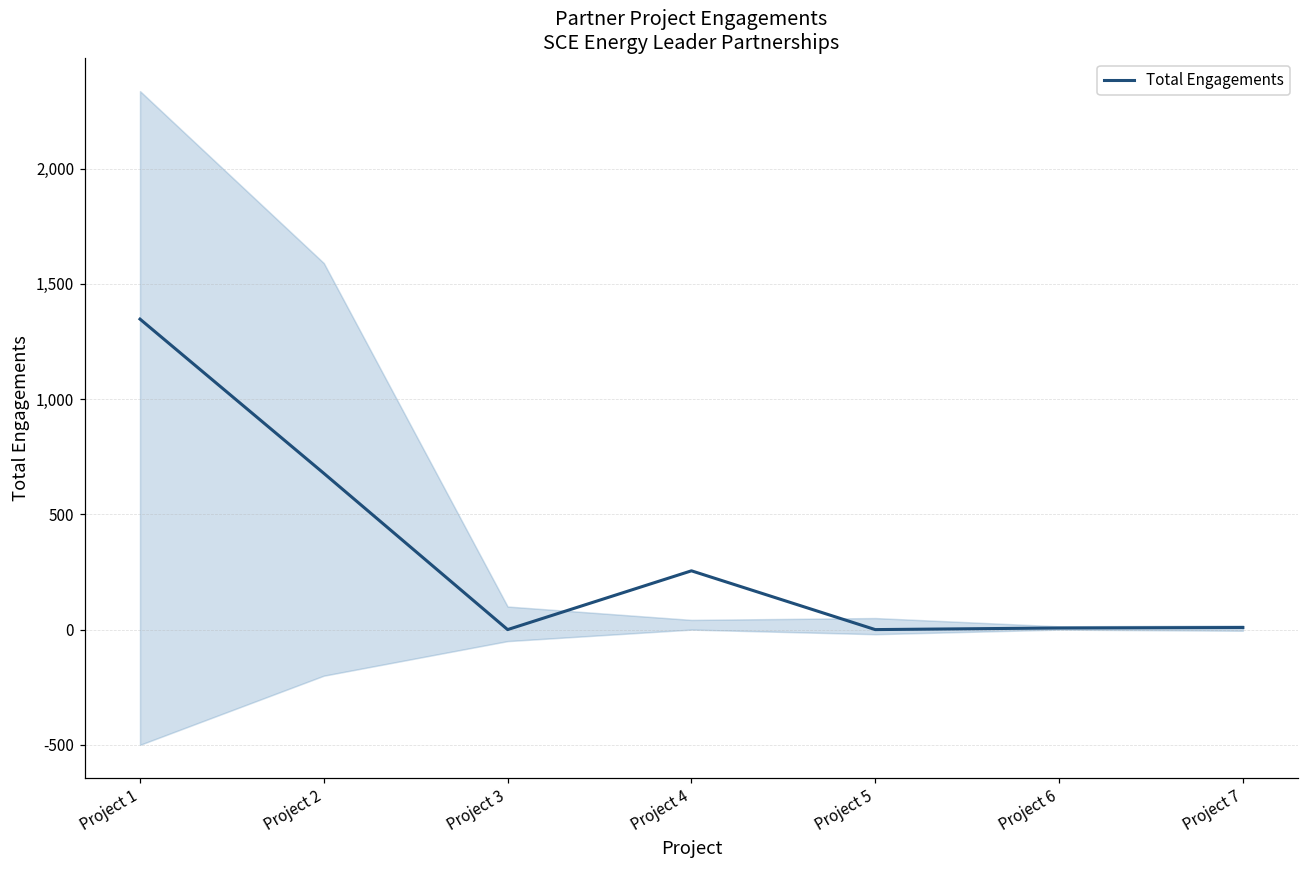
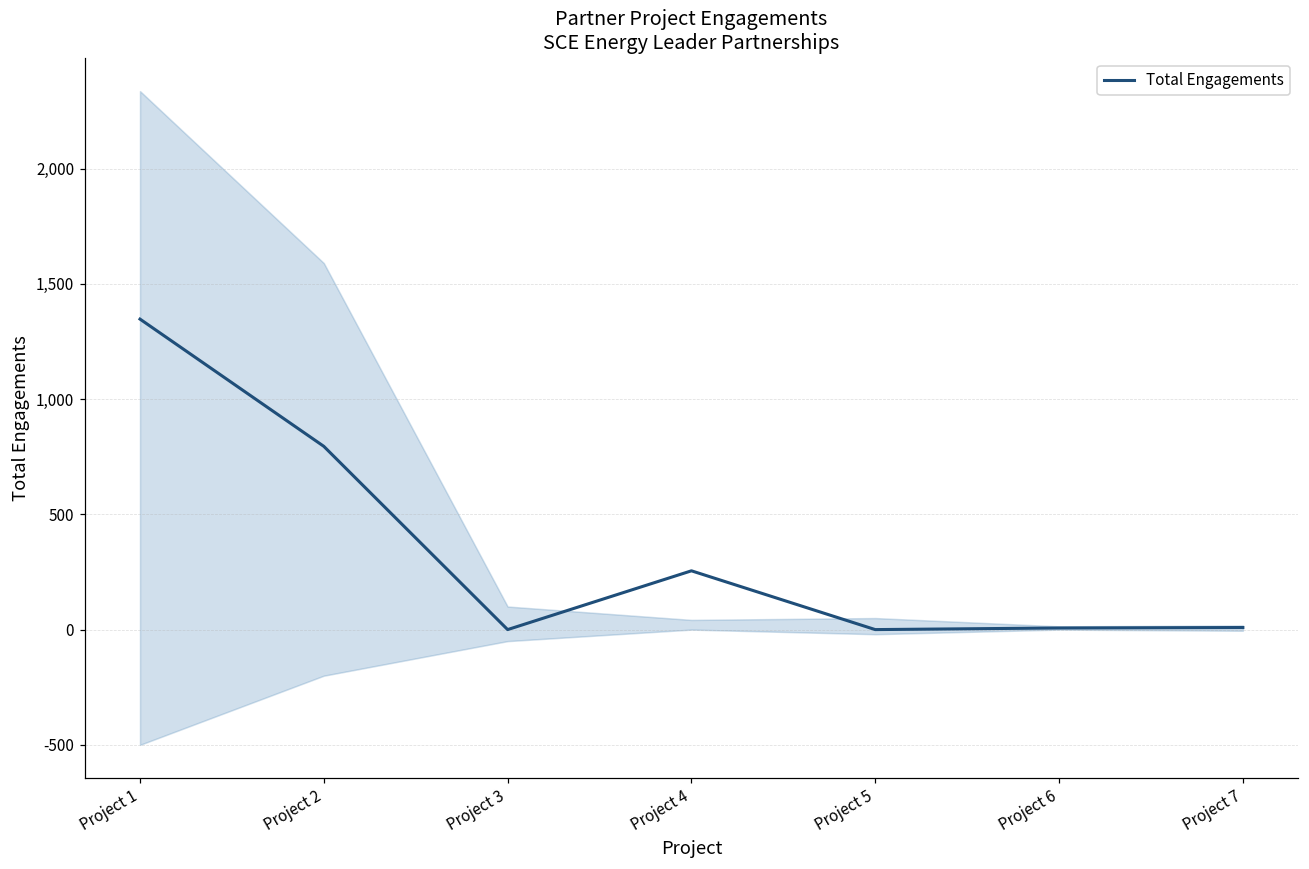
  {
    "Total Engagements": {
      "Project 1": "1,350",
-     "Project 2": "680",
+     "Project 2": "800",
      "Project 3": "0",
      "Project 4": "260",
      "Project 5": "0"
    }
  }
